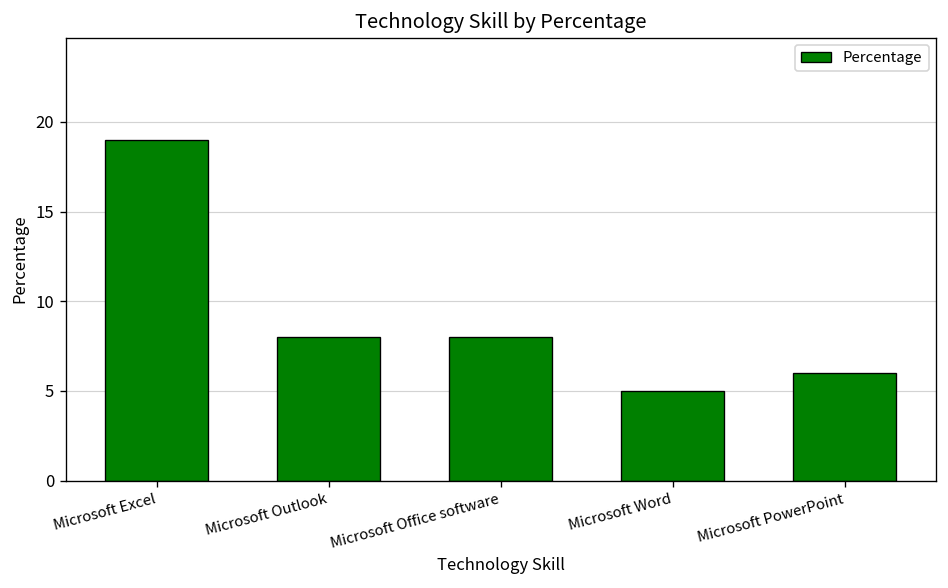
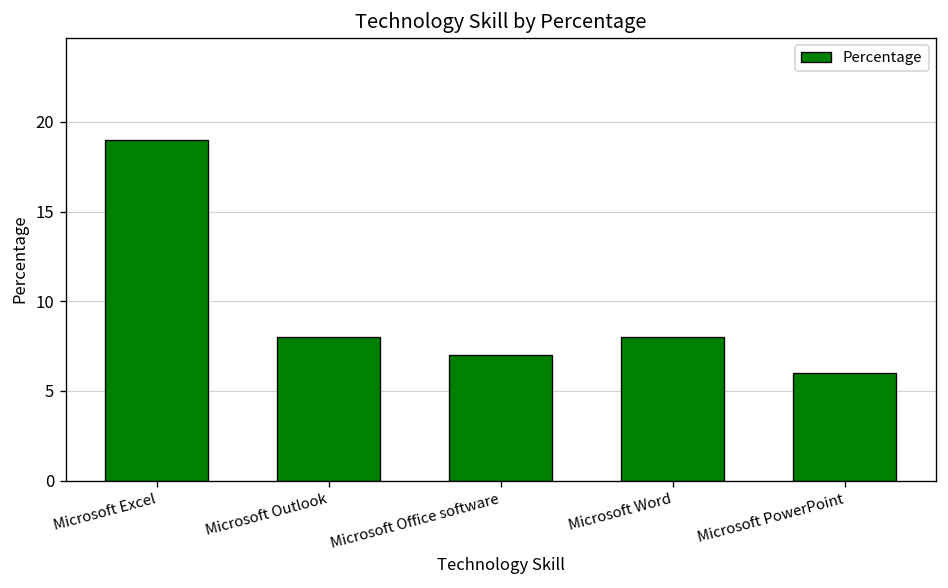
  {
    "Microsoft Excel": 19,
    "Microsoft Outlook": 8,
-   "Microsoft Office software": 8,
-   "Microsoft Word": 5,
+   "Microsoft Office software": 7,
+   "Microsoft Word": 8,
    "Microsoft PowerPoint": 6
  }
